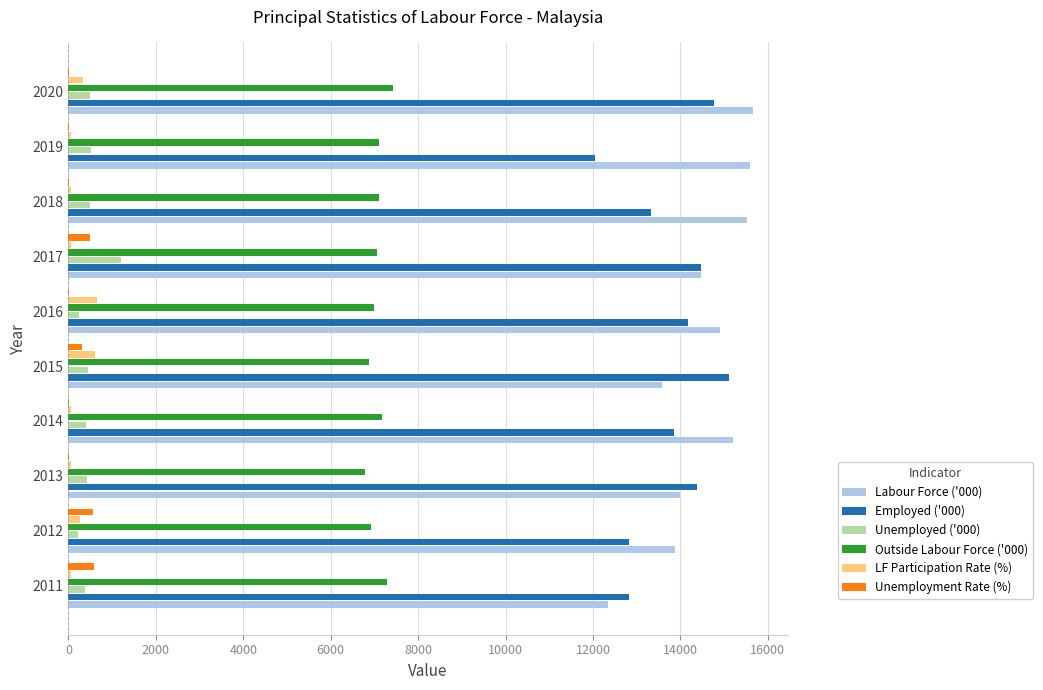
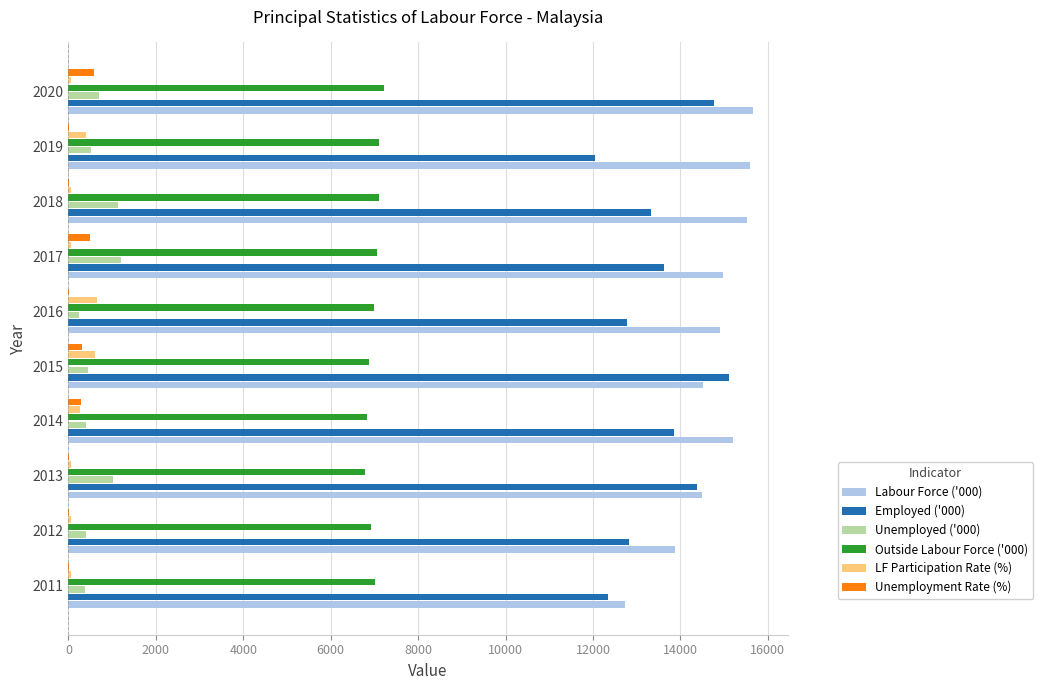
  {
    "Labour Force ('000)": {
      "2020": 15700,
      "2019": 15600,
      "2018": 15500,
-     "2017": 14500,
+     "2017": 15000,
      "2016": 14900,
-     "2015": 13600,
+     "2015": 14500,
      "2014": 15200,
-     "2013": 14000,
+     "2013": 14500,
      "2012": 13900,
-     "2011": 12300
+     "2011": 12700
    },
    "Employed ('000)": {
      "2020": 14800,
      "2019": 12000,
      "2018": 13300,
-     "2017": 14500,
-     "2016": 14200,
+     "2017": 13600,
+     "2016": 12800,
      "2015": 15100,
      "2014": 13900,
      "2013": 14400,
      "2012": 12800,
-     "2011": 12800
+     "2011": 12400
    },
    "Unemployed ('000)": {
-     "2020": 500,
+     "2020": 700,
      "2019": 500,
-     "2018": 500,
+     "2018": 1100,
      "2017": 1200,
      "2016": 200,
      "2015": 500,
      "2014": 400,
-     "2013": 400,
-     "2012": 200,
+     "2013": 1000,
+     "2012": 400,
      "2011": 400
    },
    "Outside Labour Force ('000)": {
-     "2020": 7400,
+     "2020": 7200,
      "2019": 7100,
      "2018": 7100,
      "2017": 7100,
      "2016": 7000,
      "2015": 6900,
-     "2014": 7200,
+     "2014": 6800,
      "2013": 6800,
      "2012": 6900,
-     "2011": 7300
+     "2011": 7000
    },
    "LF Participation Rate (%)": {
-     "2020": 300,
-     "2019": 100,
+     "2020": 100,
+     "2019": 400,
      "2018": 100,
      "2017": 100,
      "2016": 700,
      "2015": 600,
-     "2014": 100,
+     "2014": 300,
      "2013": 100,
-     "2012": 300,
+     "2012": 100,
      "2011": 100
    },
    "Unemployment Rate (%)": {
-     "2020": 0,
+     "2020": 600,
      "2017": 500,
      "2015": 300,
-     "2014": 0,
-     "2012": 600,
-     "2011": 600
+     "2014": 300,
+     "2012": 0,
+     "2011": 0
    }
  }
